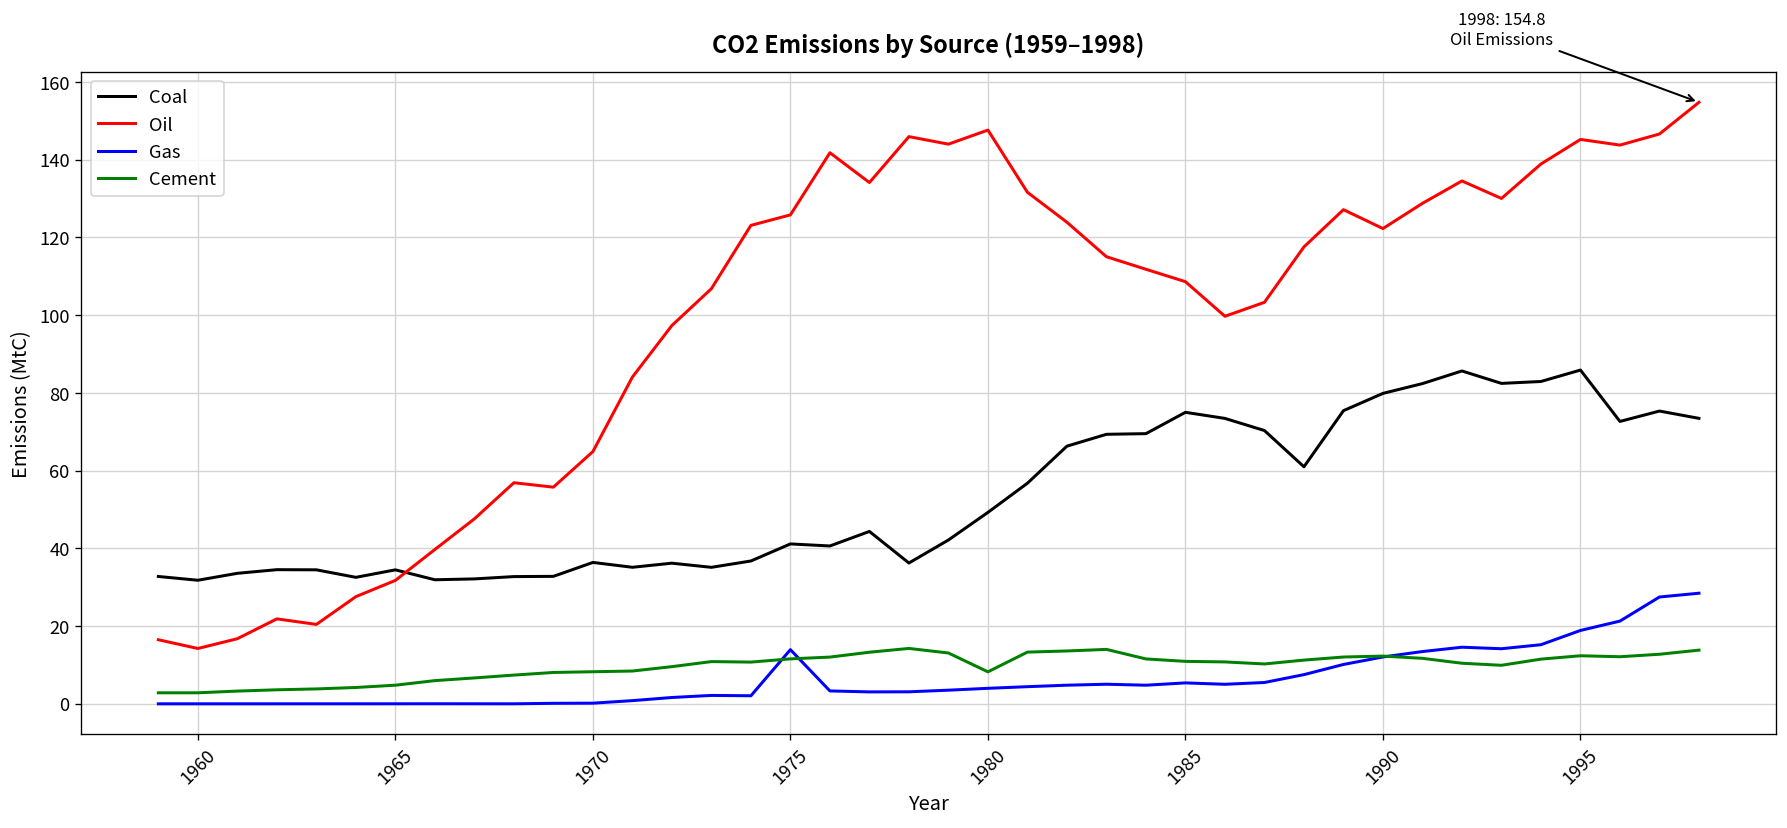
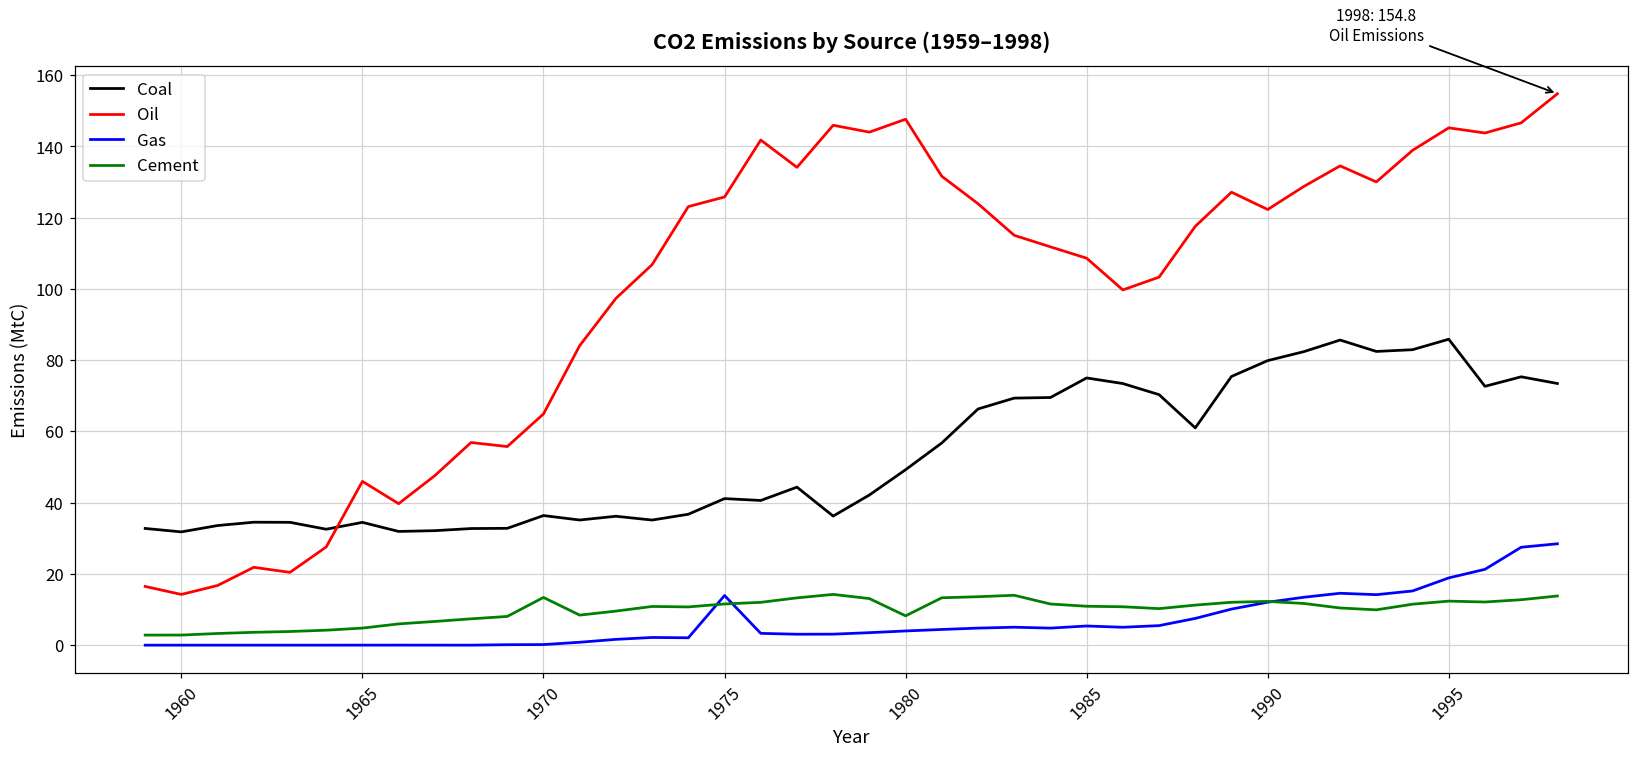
  {
    "Coal": {
      "1960": 32,
      "1965": 34,
      "1970": 36,
      "1975": 41,
      "1980": 49,
      "1985": 75,
      "1990": 80,
      "1995": 86
    },
    "Oil": {
      "1960": 14,
-     "1965": 32,
+     "1965": 46,
      "1970": 65,
      "1975": 126,
      "1980": 148,
      "1985": 109,
      "1990": 122,
      "1995": 145
    },
    "Gas": {
      "1960": 0,
      "1965": 0,
      "1970": 0,
      "1975": 14,
      "1980": 4,
      "1985": 5,
      "1995": 19
    },
    "Cement": {
      "1960": 3,
      "1965": 5,
-     "1970": 8,
+     "1970": 13,
      "1975": 12,
      "1980": 8,
      "1985": 11,
      "1995": 12
    }
  }
